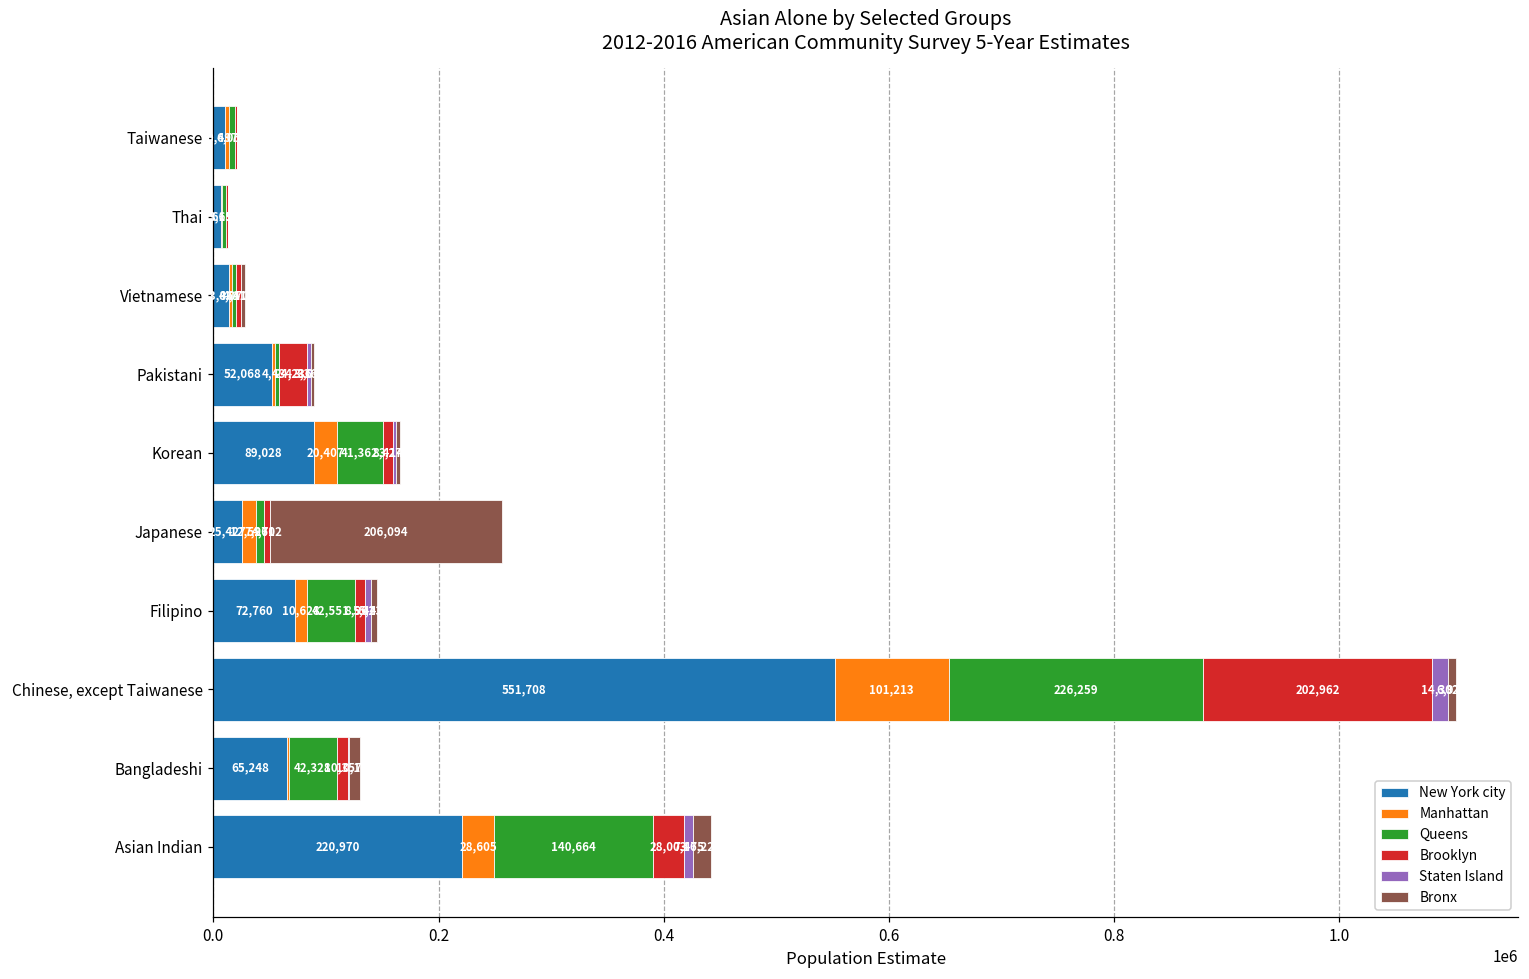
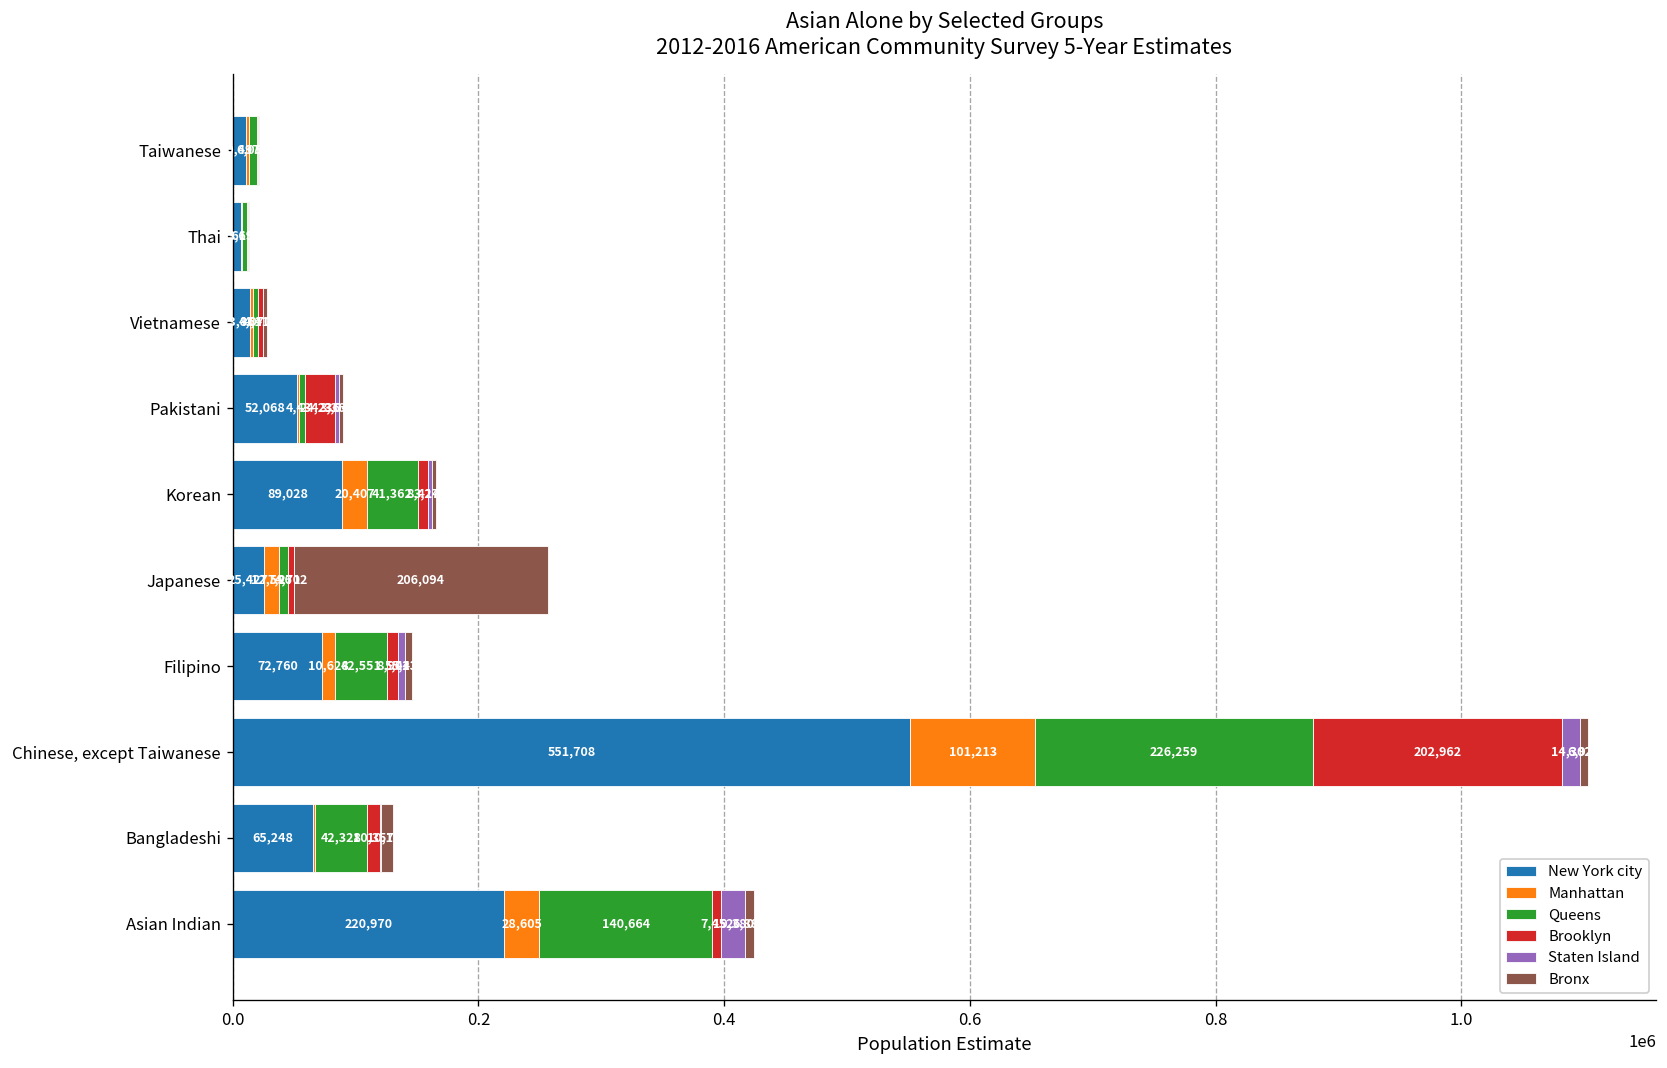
  {
    "New York city": {
      "Pakistani": "52,068",
      "Korean": "89,028",
      "Filipino": "72,760",
      "Chinese, except Taiwanese": "551,708",
      "Bangladeshi": "65,248",
      "Asian Indian": "220,970"
    },
    "Manhattan": {
      "Korean": "20,407",
      "Chinese, except Taiwanese": "101,213",
      "Asian Indian": "28,605"
    },
    "Queens": {
      "Chinese, except Taiwanese": "226,259",
      "Asian Indian": "140,664"
    },
    "Brooklyn": {
      "Chinese, except Taiwanese": "202,962",
-     "Asian Indian": "28,003"
+     "Asian Indian": "7,452"
    },
    "Staten Island": {
      "Chinese, except Taiwanese": "14,302",
-     "Asian Indian": "7,475"
+     "Asian Indian": "19,380"
    },
    "Bronx": {
      "Vietnamese": "3000",
      "Pakistani": "3000",
      "Korean": "3000",
      "Filipino": "5000",
      "Chinese, except Taiwanese": "7000",
      "Bangladeshi": "10000",
-     "Asian Indian": "16000"
+     "Asian Indian": "7000"
    }
  }
